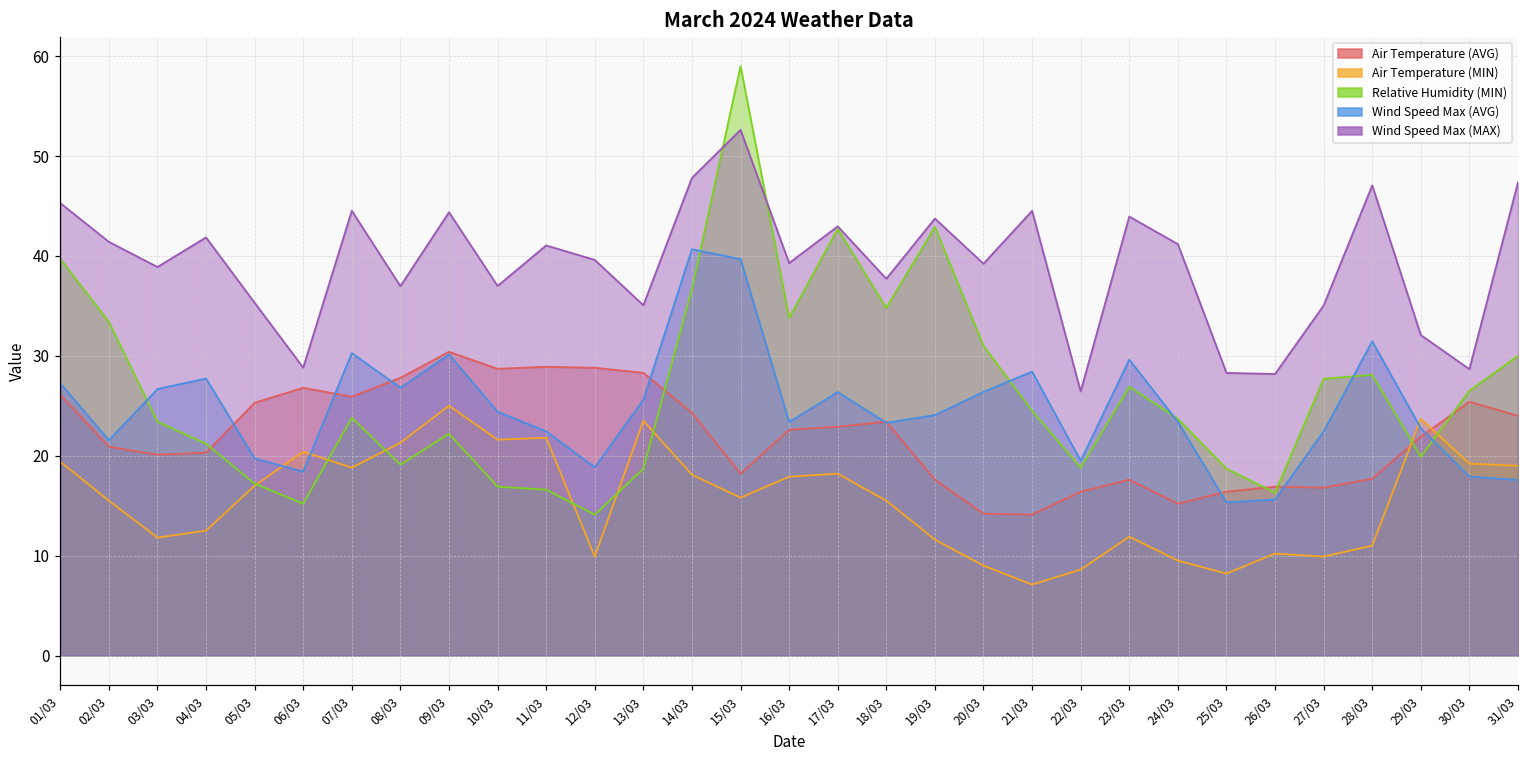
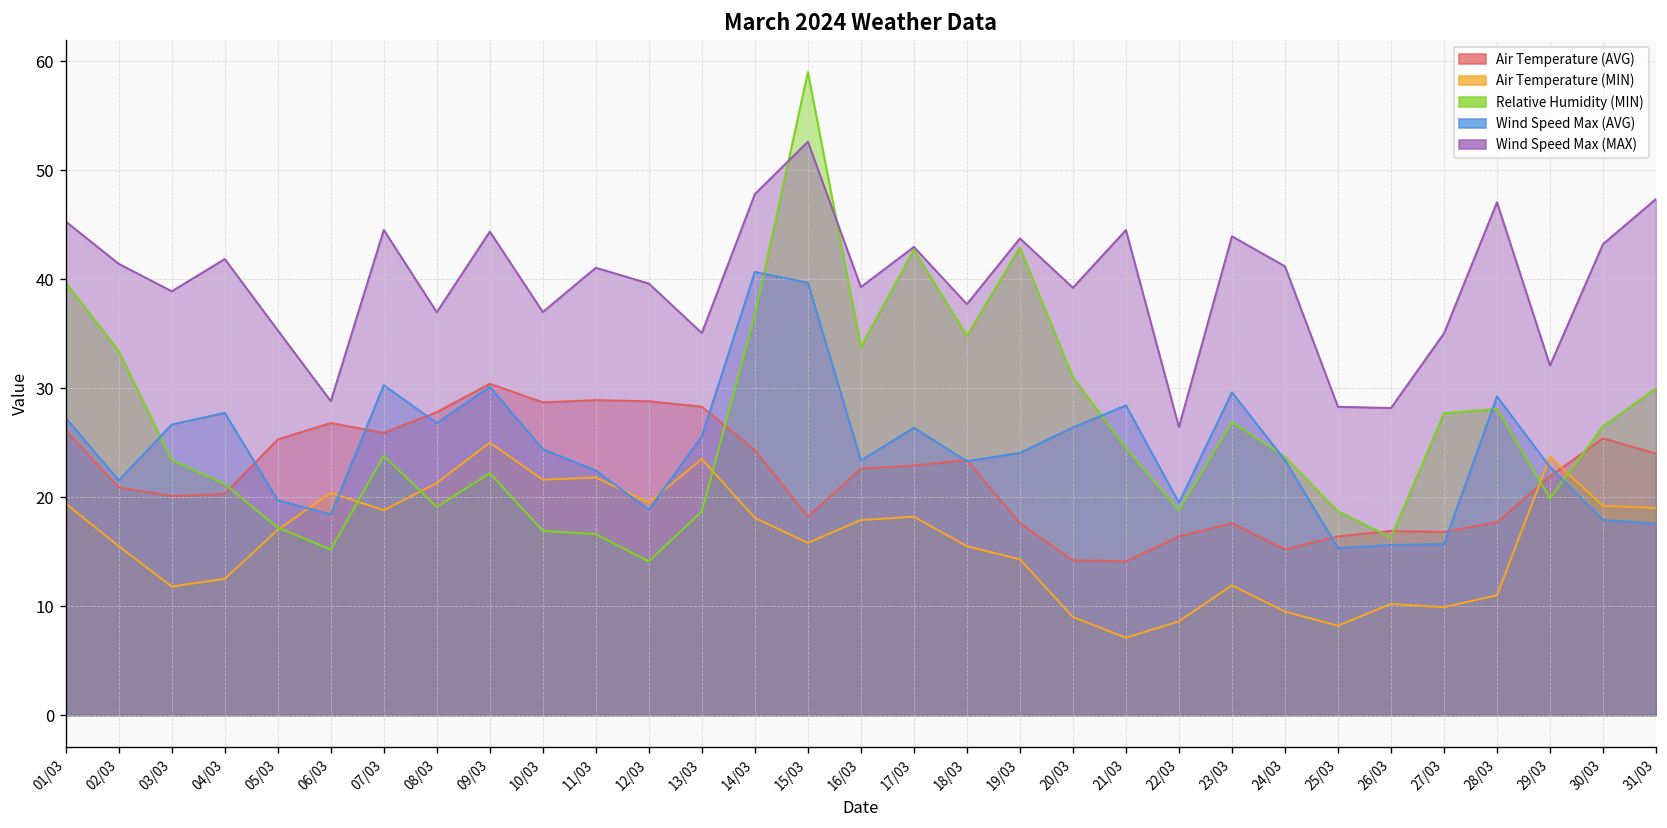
  {
    "Air Temperature (AVG)": {
      "01/03": 26,
      "02/03": 21,
      "03/03": 20,
      "04/03": 20,
      "05/03": 25,
      "06/03": 27,
      "07/03": 26,
      "08/03": 28,
      "10/03": 29,
      "11/03": 29,
      "12/03": 29,
      "13/03": 28,
      "14/03": 24,
      "15/03": 18,
      "16/03": 23,
      "17/03": 23,
      "19/03": 18,
      "20/03": 14,
      "21/03": 14,
      "22/03": 16,
      "23/03": 18,
      "24/03": 15,
      "25/03": 16,
      "26/03": 17,
      "27/03": 17,
      "28/03": 18,
      "29/03": 22,
      "30/03": 25,
      "31/03": 24
    },
    "Air Temperature (MIN)": {
      "01/03": 19,
      "02/03": 16,
      "03/03": 12,
      "04/03": 13,
      "06/03": 20,
      "07/03": 19,
      "08/03": 21,
      "09/03": 25,
      "10/03": 22,
      "11/03": 22,
-     "12/03": 10,
+     "12/03": 20,
      "13/03": 24,
      "14/03": 18,
      "15/03": 16,
      "16/03": 18,
      "17/03": 18,
      "18/03": 16,
-     "19/03": 12,
+     "19/03": 14,
      "20/03": 9,
      "21/03": 7,
      "22/03": 9,
      "23/03": 12,
      "24/03": 10,
      "25/03": 8,
      "26/03": 10,
      "27/03": 10,
      "28/03": 11,
      "29/03": 24,
      "30/03": 19,
      "31/03": 19
    },
    "Relative Humidity (MIN)": {
      "01/03": 40,
      "02/03": 33,
      "03/03": 23,
      "04/03": 21,
      "06/03": 15,
      "07/03": 24,
      "08/03": 19,
      "09/03": 22,
      "10/03": 17,
      "11/03": 17,
      "12/03": 14,
      "13/03": 19,
      "14/03": 37,
      "15/03": 59,
      "16/03": 34,
      "18/03": 35,
      "19/03": 43,
      "20/03": 31,
      "21/03": 25,
      "22/03": 19,
      "23/03": 27,
      "24/03": 24,
      "25/03": 19,
      "26/03": 16,
      "27/03": 28,
      "28/03": 28,
      "29/03": 20,
      "30/03": 27,
      "31/03": 30
    },
    "Wind Speed Max (AVG)": {
      "01/03": 27,
      "02/03": 22,
      "03/03": 27,
      "04/03": 28,
      "05/03": 20,
      "06/03": 18,
      "07/03": 30,
      "08/03": 27,
      "10/03": 24,
      "11/03": 22,
      "12/03": 19,
      "13/03": 26,
      "14/03": 41,
      "15/03": 40,
      "16/03": 23,
      "17/03": 26,
      "19/03": 24,
      "20/03": 26,
      "21/03": 28,
      "22/03": 19,
      "23/03": 30,
      "24/03": 23,
      "25/03": 15,
      "26/03": 16,
-     "27/03": 22,
-     "28/03": 31,
+     "27/03": 16,
+     "28/03": 29,
      "29/03": 23,
      "30/03": 18,
      "31/03": 18
    },
    "Wind Speed Max (MAX)": {
      "01/03": 45,
      "02/03": 41,
      "03/03": 39,
      "04/03": 42,
      "05/03": 35,
      "06/03": 29,
      "07/03": 45,
      "08/03": 37,
      "09/03": 44,
      "10/03": 37,
      "11/03": 41,
      "12/03": 40,
      "13/03": 35,
      "14/03": 48,
      "15/03": 53,
      "16/03": 39,
      "18/03": 38,
      "19/03": 44,
      "20/03": 39,
      "21/03": 45,
      "22/03": 26,
      "23/03": 44,
      "24/03": 41,
      "25/03": 28,
      "26/03": 28,
      "27/03": 35,
      "28/03": 47,
      "29/03": 32,
-     "30/03": 29,
+     "30/03": 43,
      "31/03": 47
    }
  }
